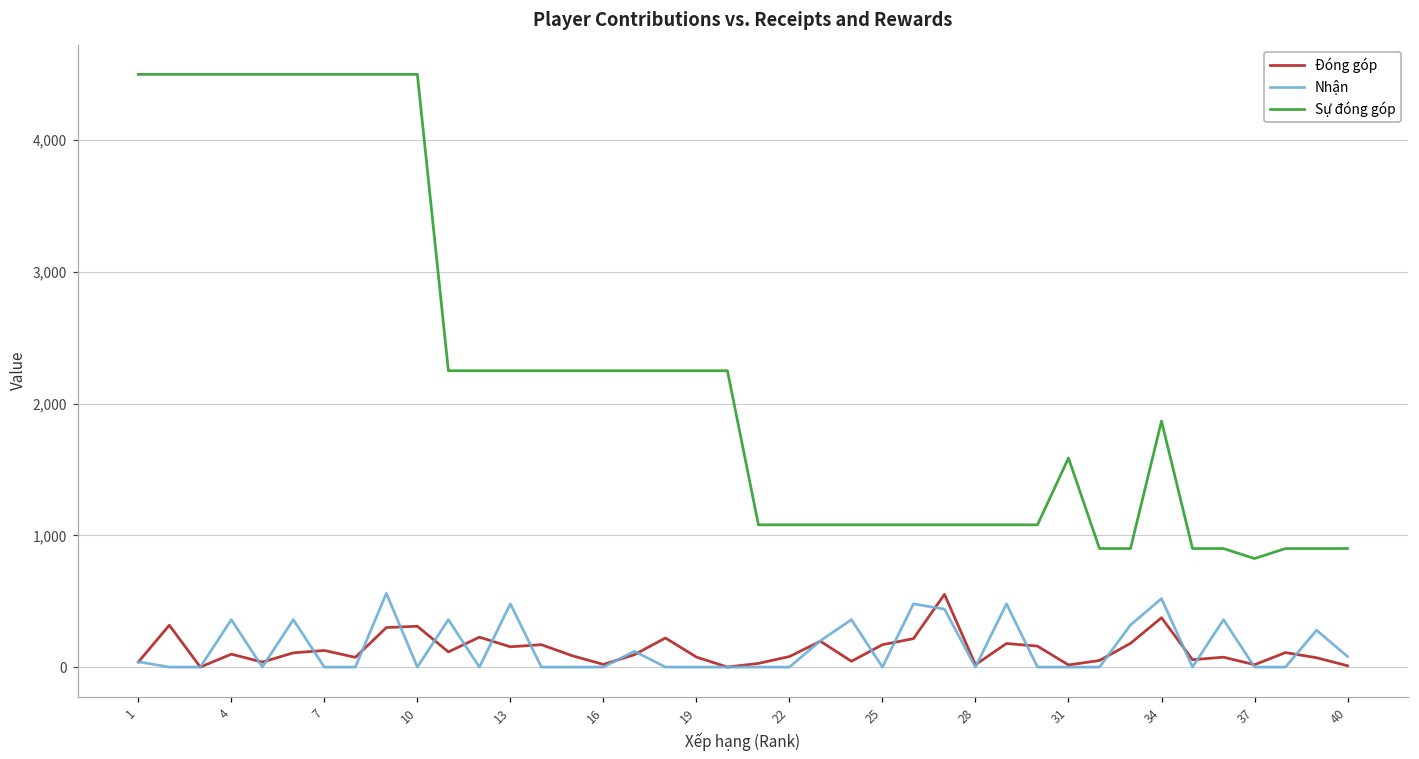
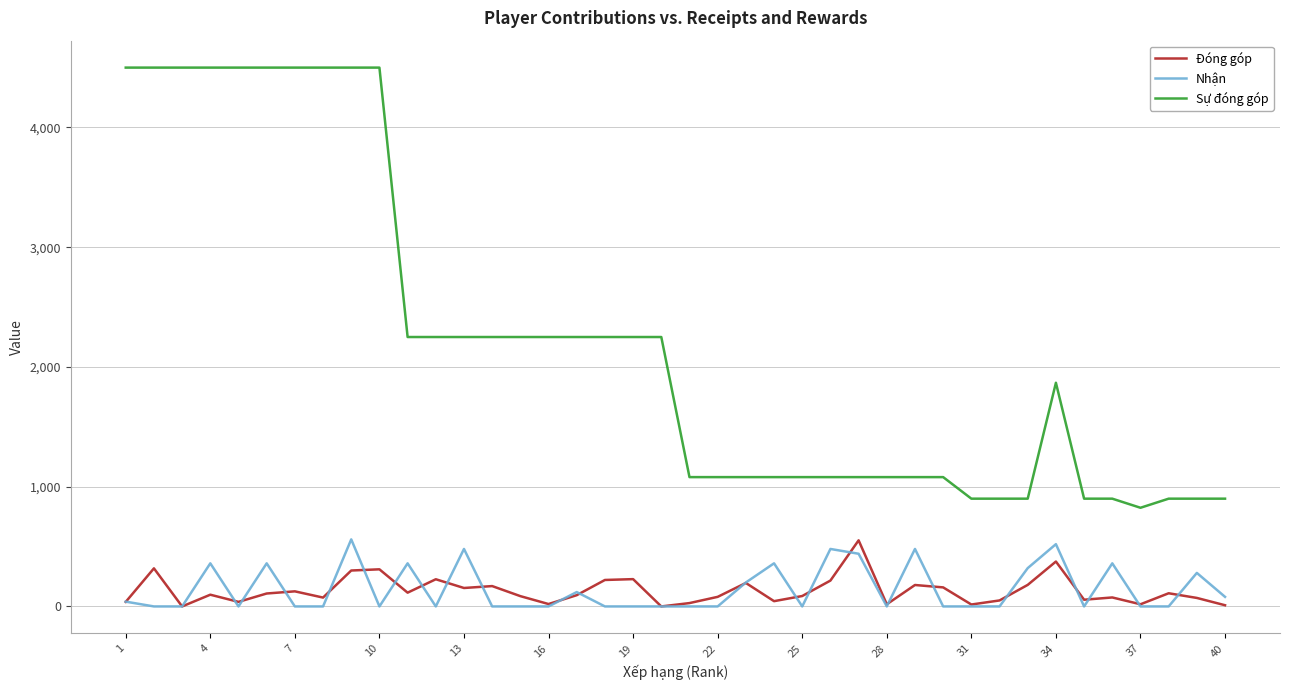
  {
    "Đóng góp": {
      "4": "100",
      "7": "130",
      "10": "310",
      "13": "150",
-     "19": "80",
+     "19": "230",
      "22": "80",
-     "25": "170",
+     "25": "90",
      "34": "380",
      "40": "10"
    },
    "Nhận": {
      "4": "360",
      "7": "0",
      "10": "0",
      "13": "480",
      "19": "0",
      "22": "0",
      "25": "0",
      "34": "520",
      "40": "80"
    },
    "Sự đóng góp": {
      "1": "4,500",
      "4": "4,500",
      "7": "4,500",
      "10": "4,500",
      "13": "2,250",
      "16": "2,250",
      "19": "2,250",
      "22": "1,080",
      "25": "1,080",
      "28": "1,080",
-     "31": "1,590",
+     "31": "900",
      "34": "1,870",
      "37": "820",
      "40": "900"
    }
  }
